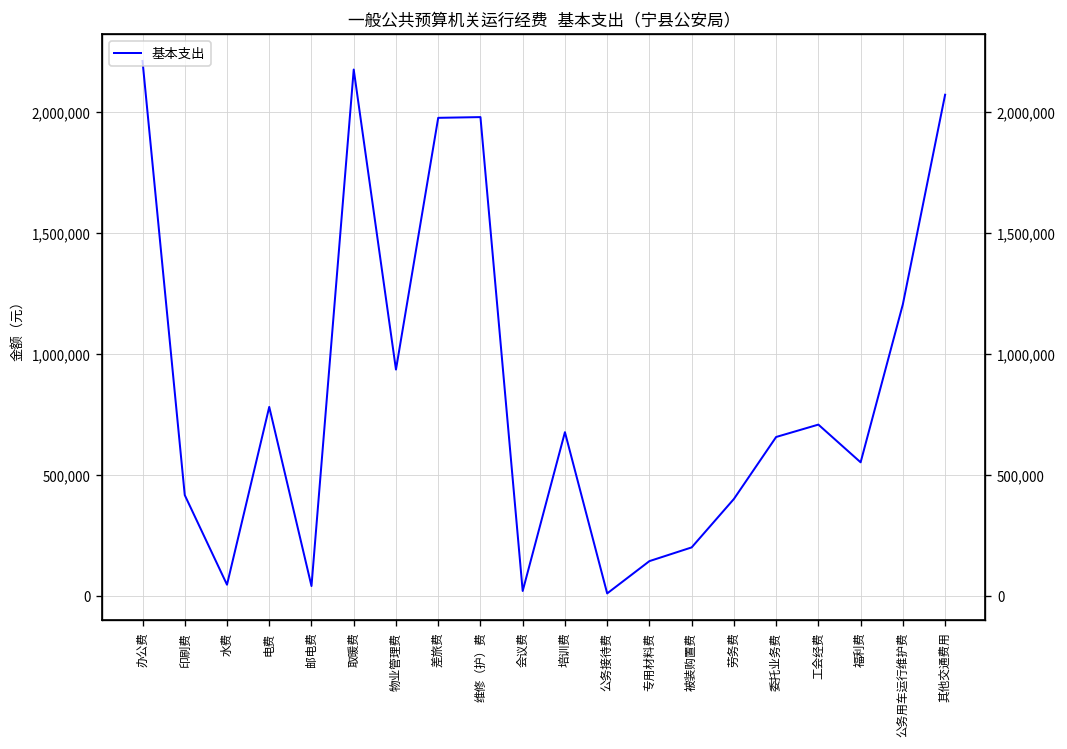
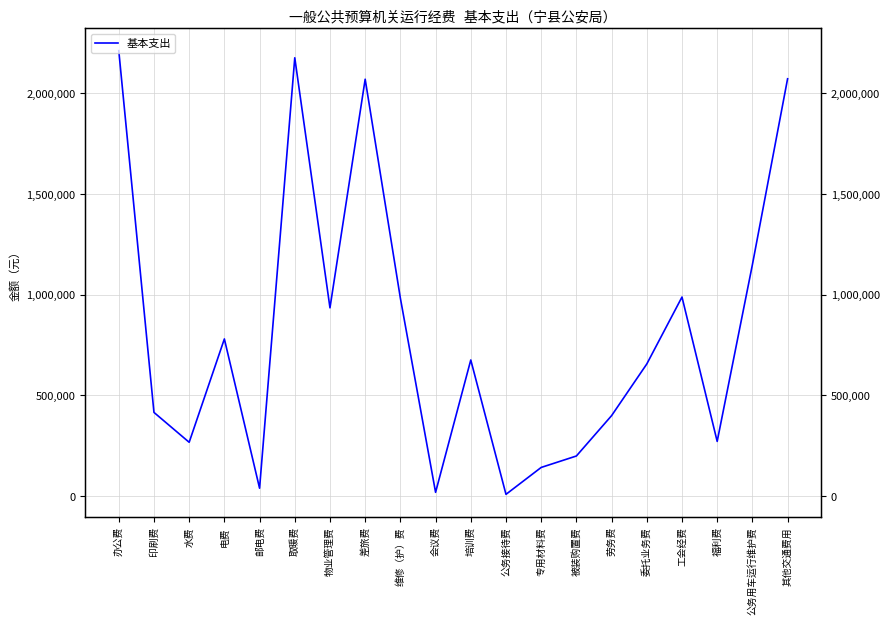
  {
    "印刷费": "420,000",
-   "水费": "50,000",
+   "水费": "270,000",
    "电费": "780,000",
    "邮电费": "40,000",
    "取暖费": "2,170,000",
    "物业管理费": "930,000",
-   "差旅费": "1,970,000",
-   "维修（护）费": "1,980,000",
+   "差旅费": "2,070,000",
+   "维修（护）费": "980,000",
    "会议费": "20,000",
    "培训费": "680,000",
    "公务接待费": "10,000",
    "专用材料费": "140,000",
    "被装购置费": "200,000",
    "劳务费": "400,000",
    "委托业务费": "660,000",
-   "工会经费": "710,000",
-   "福利费": "550,000",
-   "公务用车运行维护费": "1,200,000",
+   "工会经费": "990,000",
+   "福利费": "270,000",
+   "公务用车运行维护费": "1,150,000",
    "其他交通费用": "2,070,000"
  }
